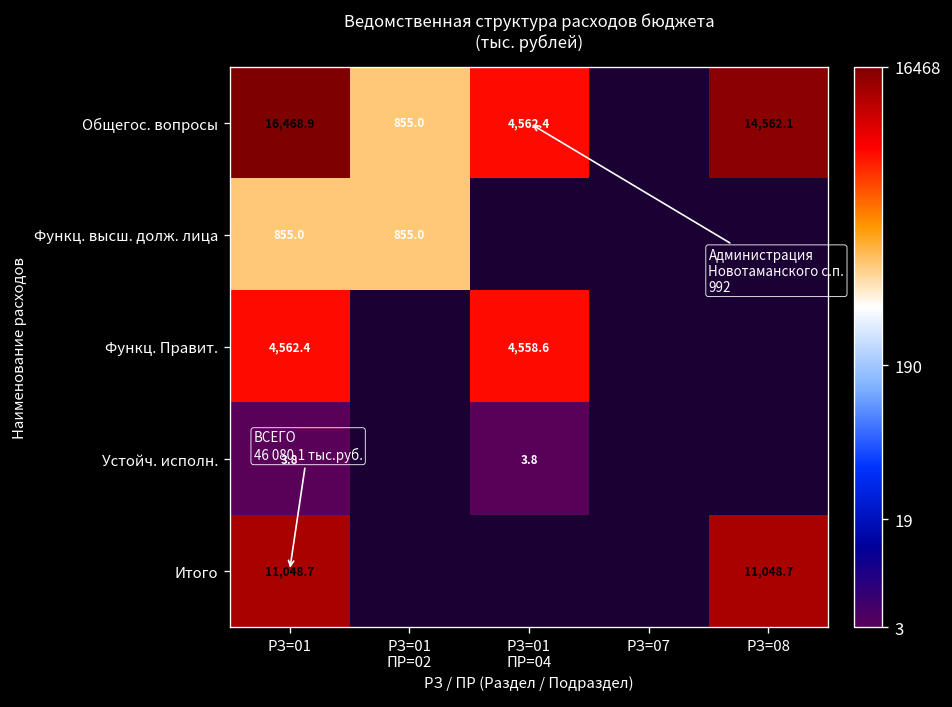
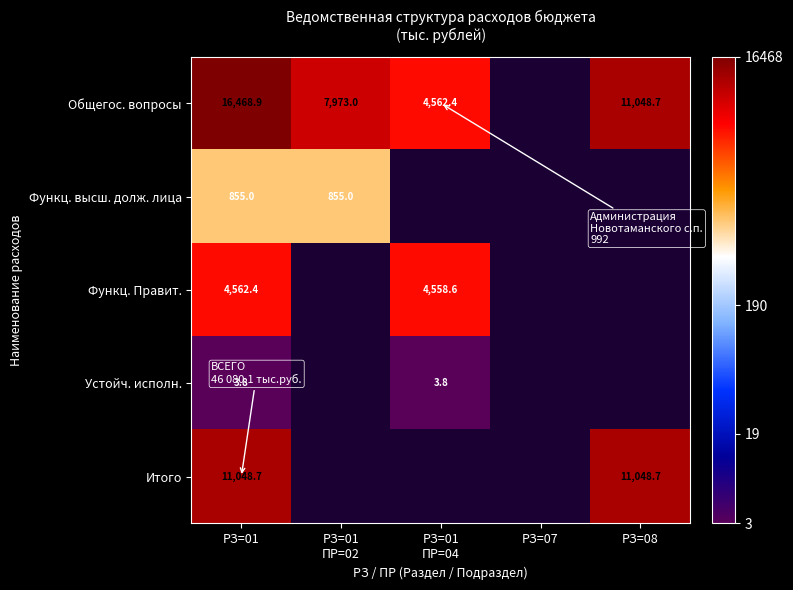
  {
    "Общегос. вопросы": {
      "РЗ=01": "16,468.9",
-     "РЗ=01 ПР=02": "855.0",
+     "РЗ=01 ПР=02": "7,973.0",
      "РЗ=01 ПР=04": "4,562.4",
-     "РЗ=08": "14,562.1"
+     "РЗ=08": "11,048.7"
    },
    "Функц. высш. долж. лица": {
      "РЗ=01": "855.0",
      "РЗ=01 ПР=02": "855.0"
    },
    "Функц. Правит.": {
      "РЗ=01": "4,562.4",
      "РЗ=01 ПР=04": "4,558.6"
    },
    "Устойч. исполн.": {
      "РЗ=01 ПР=04": "3.8"
    },
    "Итого": {
      "РЗ=01": "11,048.7",
      "РЗ=08": "11,048.7"
    }
  }
